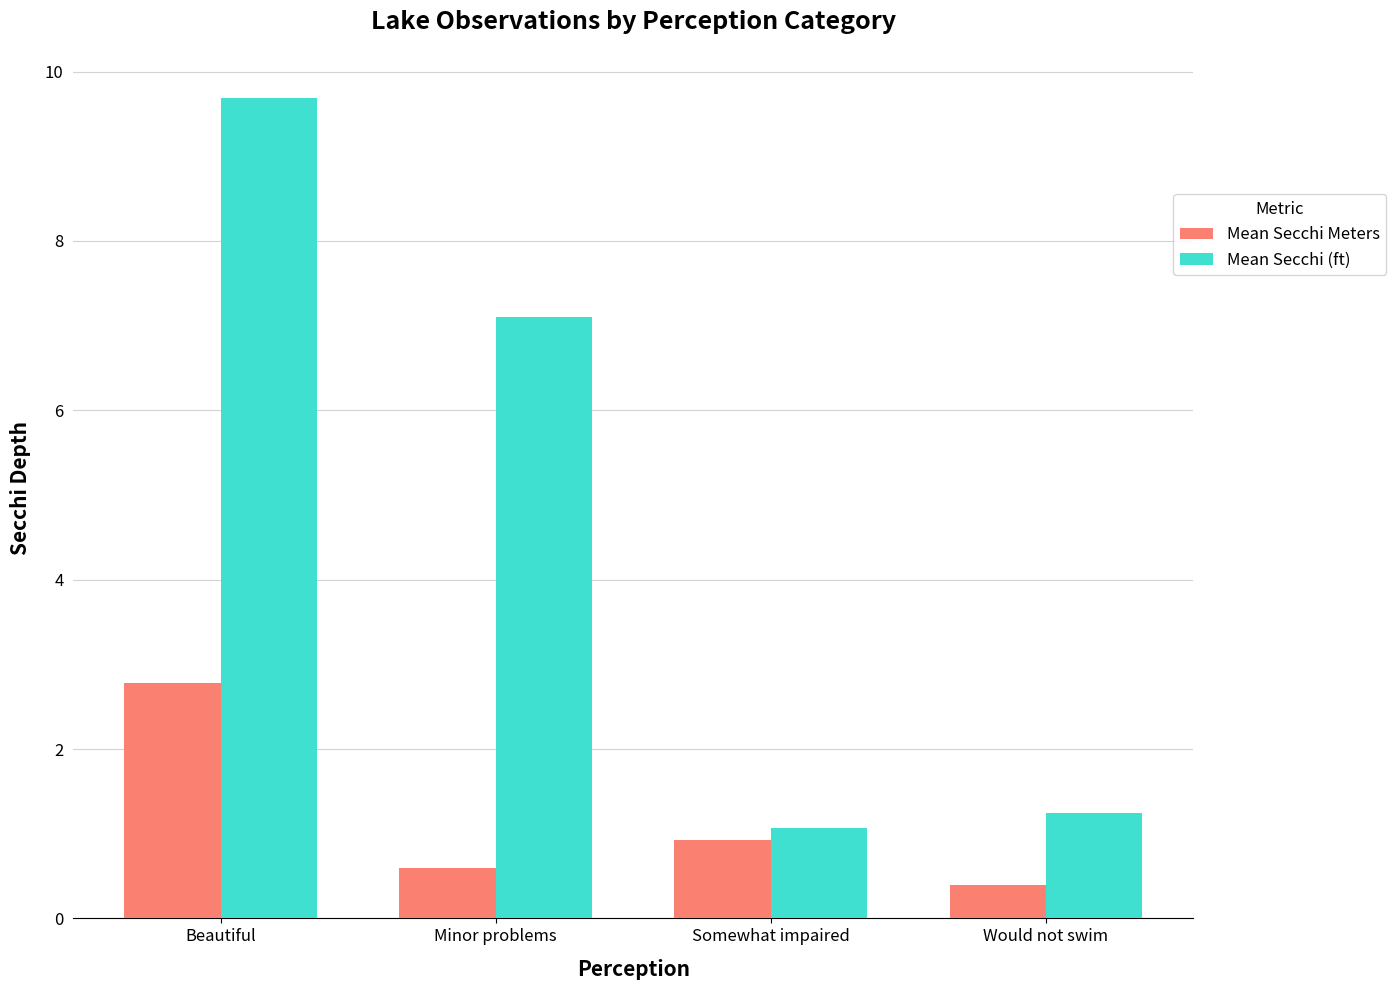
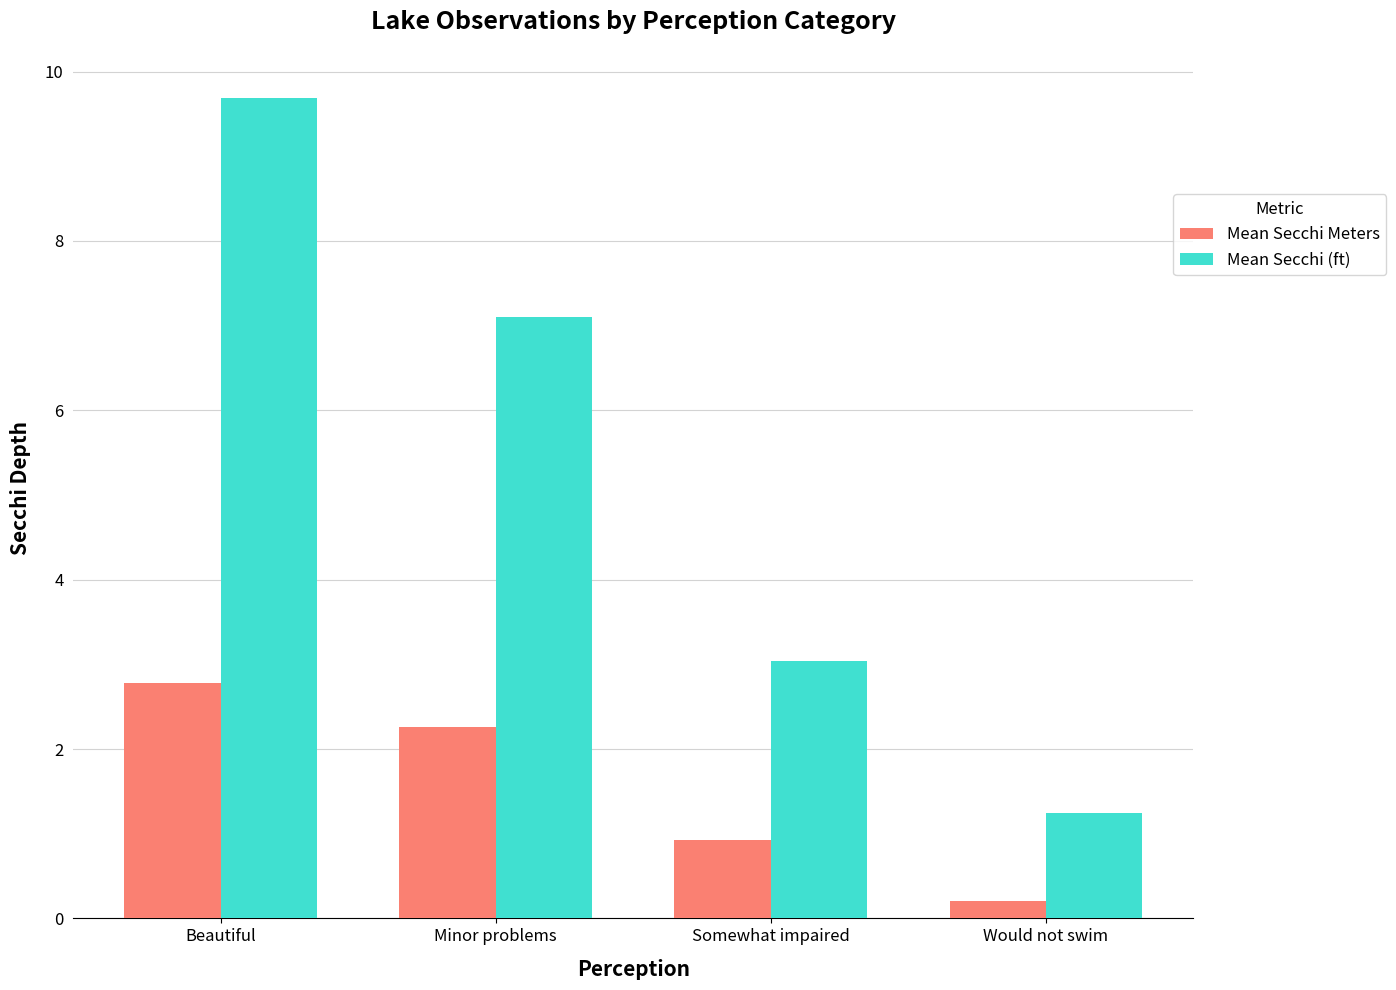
  {
    "Mean Secchi Meters": {
      "Beautiful": 2.8,
-     "Minor problems": 0.6,
+     "Minor problems": 2.3,
      "Somewhat impaired": 0.9,
-     "Would not swim": 0.4
+     "Would not swim": 0.2
    },
    "Mean Secchi (ft)": {
      "Beautiful": 9.7,
      "Minor problems": 7.1,
-     "Somewhat impaired": 1.1,
+     "Somewhat impaired": 3.0,
      "Would not swim": 1.3
    }
  }
